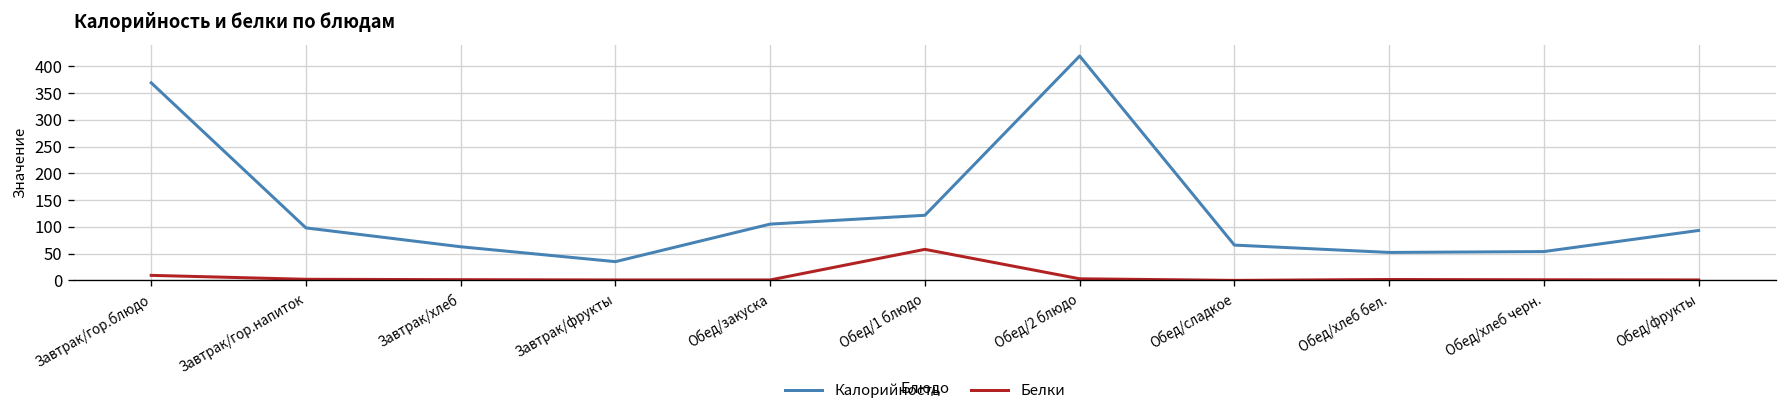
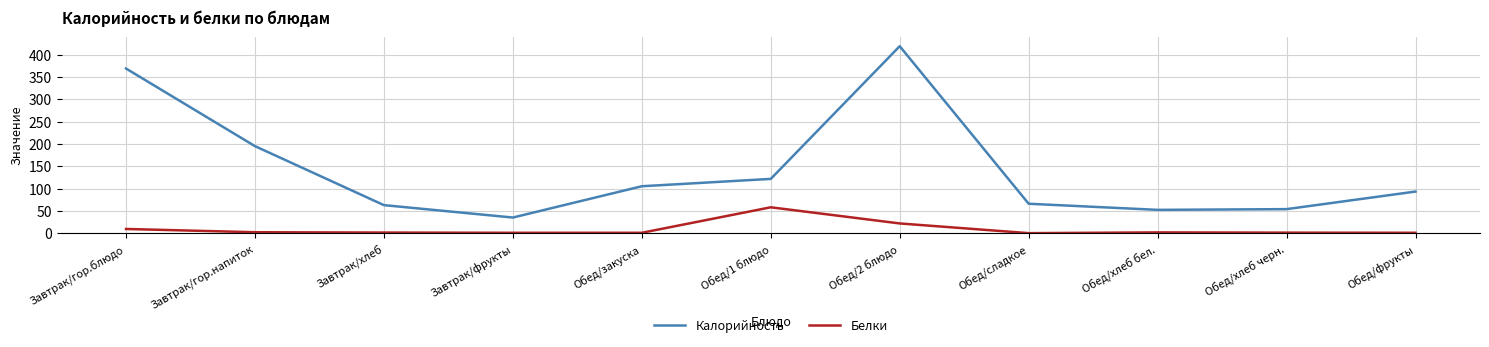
  {
    "Калорийность": {
      "Завтрак/гор.блюдо": 370,
-     "Завтрак/гор.напиток": 100,
+     "Завтрак/гор.напиток": 200,
      "Завтрак/хлеб": 60,
      "Завтрак/фрукты": 40,
      "Обед/закуска": 110,
      "Обед/1 блюдо": 120,
      "Обед/2 блюдо": 420,
      "Обед/сладкое": 70,
      "Обед/хлеб бел.": 50,
      "Обед/хлеб черн.": 50,
      "Обед/фрукты": 90
    },
    "Белки": {
      "Завтрак/гор.блюдо": 10,
      "Завтрак/гор.напиток": 0,
      "Завтрак/хлеб": 0,
      "Завтрак/фрукты": 0,
      "Обед/закуска": 0,
      "Обед/1 блюдо": 60,
-     "Обед/2 блюдо": 0,
+     "Обед/2 блюдо": 20,
      "Обед/сладкое": 0,
      "Обед/хлеб бел.": 0,
      "Обед/хлеб черн.": 0,
      "Обед/фрукты": 0
    }
  }
